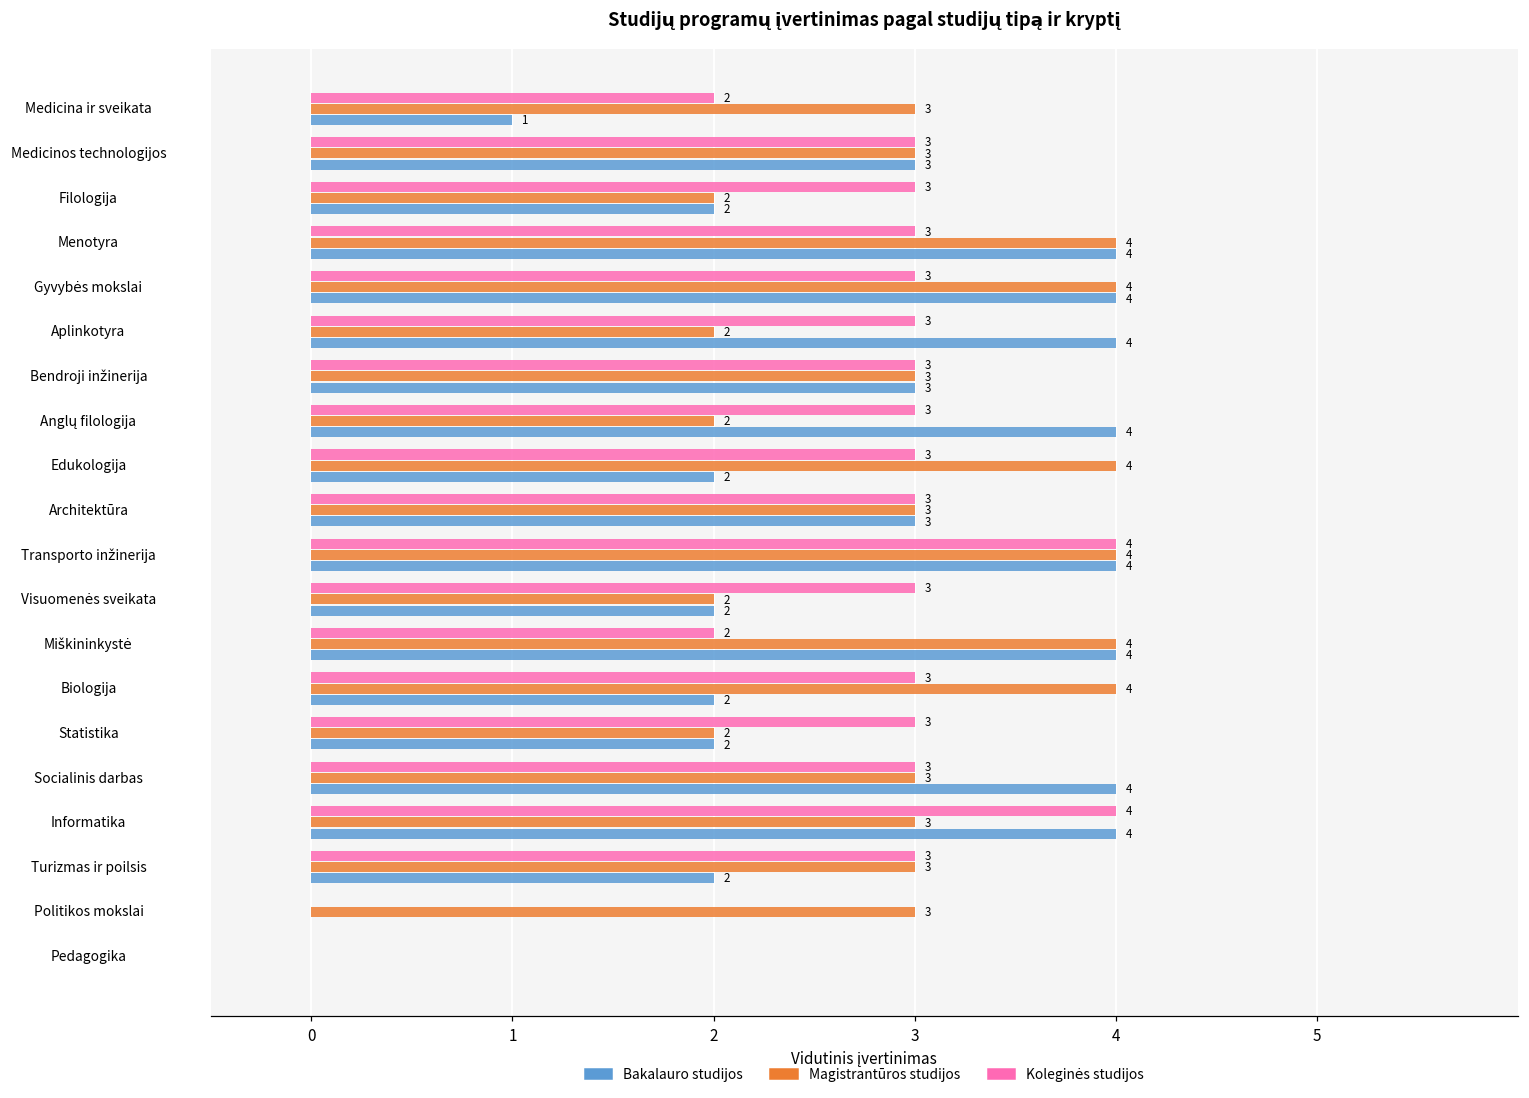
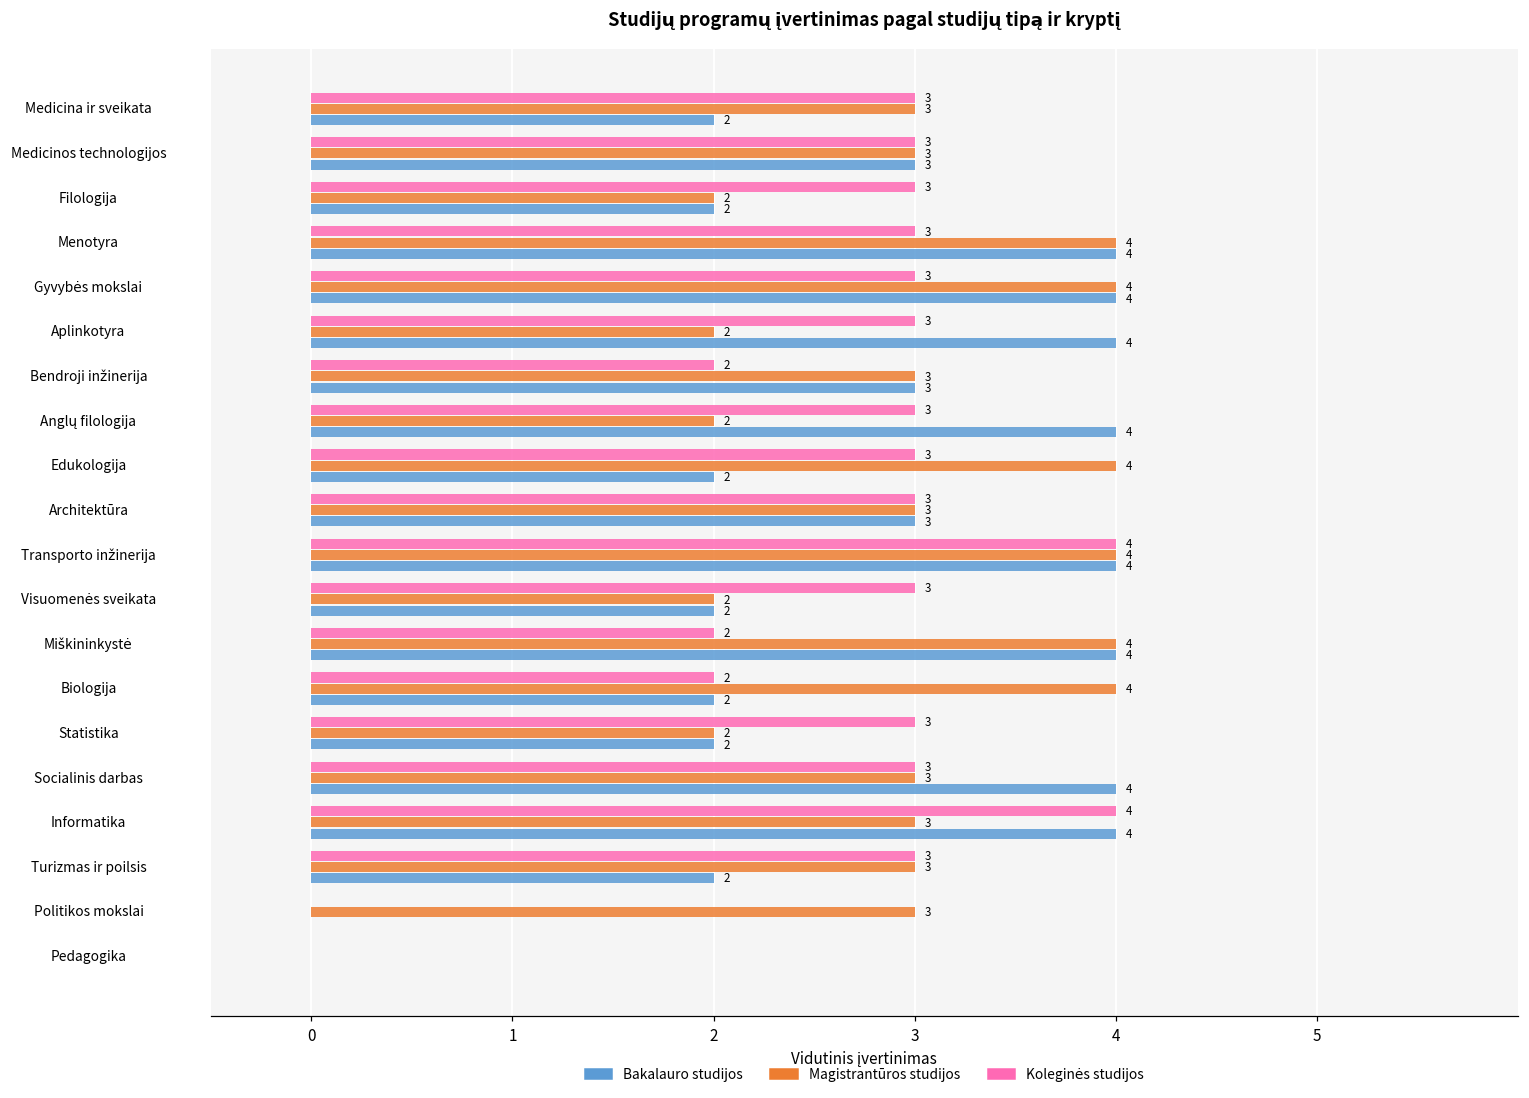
  {
    "Bakalauro studijos": {
-     "Medicina ir sveikata": 1,
+     "Medicina ir sveikata": 2,
      "Medicinos technologijos": 3,
      "Filologija": 2,
      "Menotyra": 4,
      "Gyvybės mokslai": 4,
      "Aplinkotyra": 4,
      "Bendroji inžinerija": 3,
      "Anglų filologija": 4,
      "Edukologija": 2,
      "Architektūra": 3,
      "Transporto inžinerija": 4,
      "Visuomenės sveikata": 2,
      "Miškininkystė": 4,
      "Biologija": 2,
      "Statistika": 2,
      "Socialinis darbas": 4,
      "Informatika": 4,
      "Turizmas ir poilsis": 2
    },
    "Magistrantūros studijos": {
      "Medicina ir sveikata": 3,
      "Medicinos technologijos": 3,
      "Filologija": 2,
      "Menotyra": 4,
      "Gyvybės mokslai": 4,
      "Aplinkotyra": 2,
      "Bendroji inžinerija": 3,
      "Anglų filologija": 2,
      "Edukologija": 4,
      "Architektūra": 3,
      "Transporto inžinerija": 4,
      "Visuomenės sveikata": 2,
      "Miškininkystė": 4,
      "Biologija": 4,
      "Statistika": 2,
      "Socialinis darbas": 3,
      "Informatika": 3,
      "Turizmas ir poilsis": 3,
      "Politikos mokslai": 3
    },
    "Koleginės studijos": {
-     "Medicina ir sveikata": 2,
+     "Medicina ir sveikata": 3,
      "Medicinos technologijos": 3,
      "Filologija": 3,
      "Menotyra": 3,
      "Gyvybės mokslai": 3,
      "Aplinkotyra": 3,
-     "Bendroji inžinerija": 3,
+     "Bendroji inžinerija": 2,
      "Anglų filologija": 3,
      "Edukologija": 3,
      "Architektūra": 3,
      "Transporto inžinerija": 4,
      "Visuomenės sveikata": 3,
      "Miškininkystė": 2,
-     "Biologija": 3,
+     "Biologija": 2,
      "Statistika": 3,
      "Socialinis darbas": 3,
      "Informatika": 4,
      "Turizmas ir poilsis": 3
    }
  }
